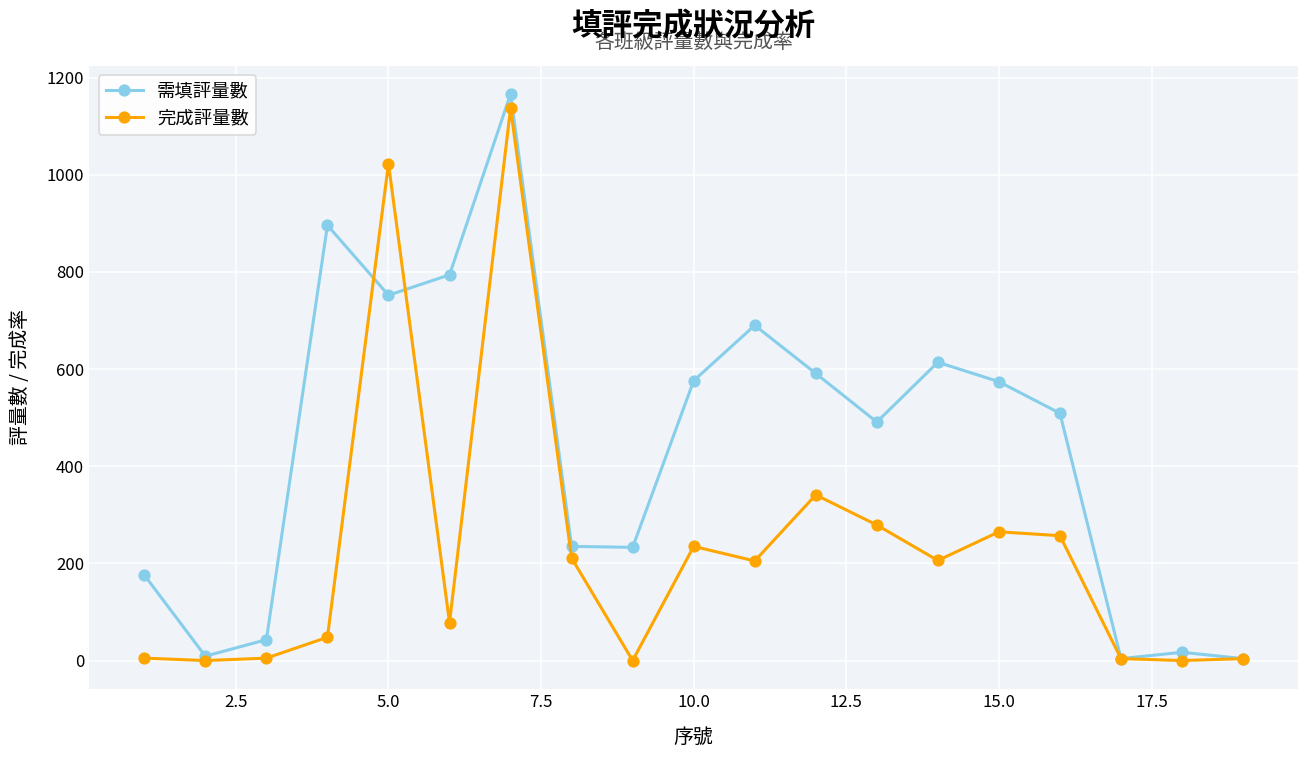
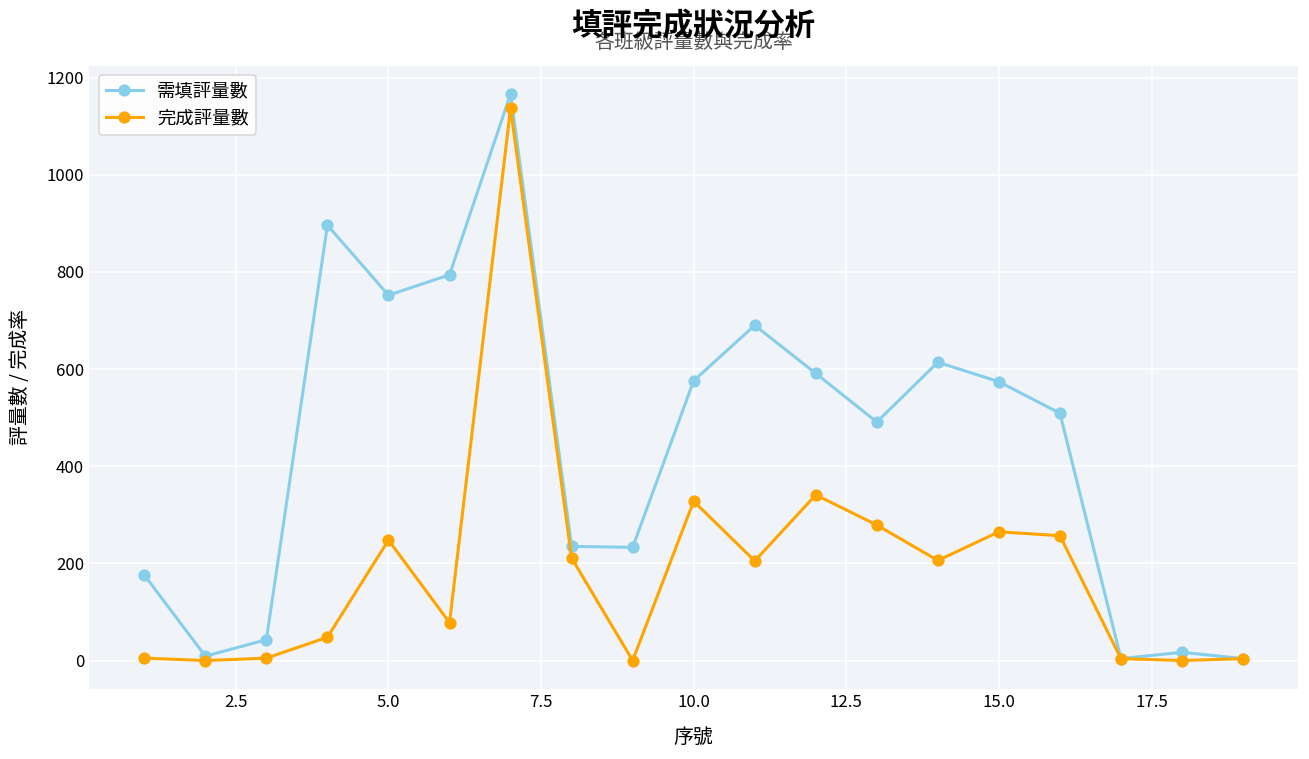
  {
    "需填評量數": {
      "5.0": 750,
      "10.0": 580,
      "15.0": 570
    },
    "完成評量數": {
-     "5.0": 1020,
-     "10.0": 240,
+     "5.0": 250,
+     "10.0": 330,
      "15.0": 270
    }
  }
